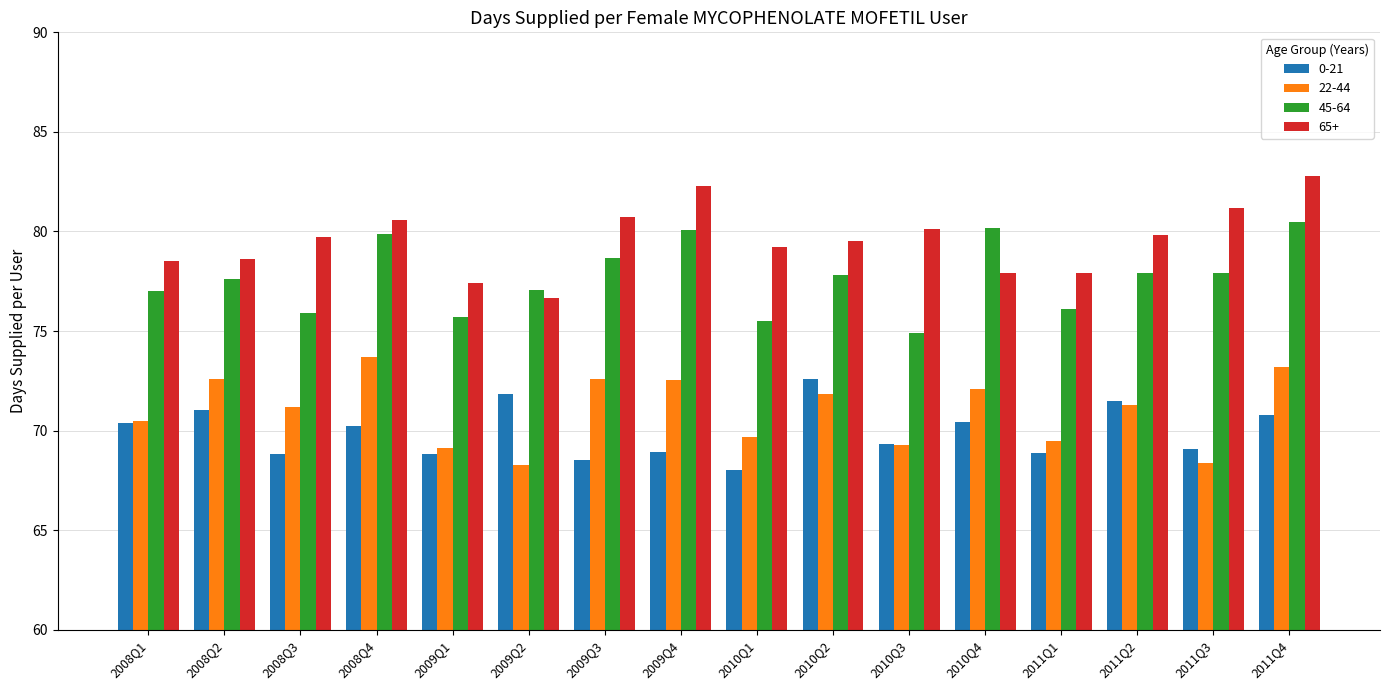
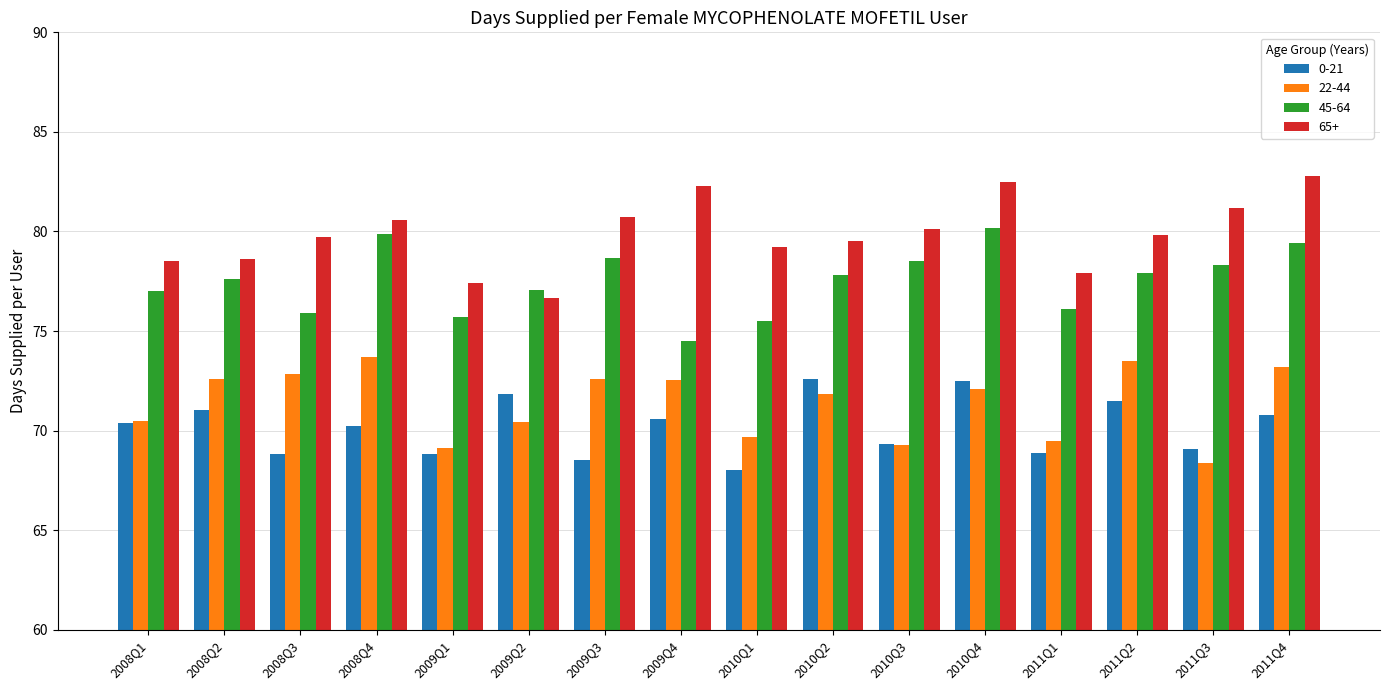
  {
    "0-21": {
      "2008Q1": 70.4,
      "2008Q2": 71.0,
      "2008Q3": 68.9,
      "2008Q4": 70.2,
      "2009Q1": 68.8,
      "2009Q2": 71.9,
      "2009Q3": 68.5,
-     "2009Q4": 69.0,
+     "2009Q4": 70.6,
      "2010Q1": 68.0,
      "2010Q2": 72.6,
      "2010Q3": 69.4,
-     "2010Q4": 70.5,
+     "2010Q4": 72.5,
      "2011Q1": 68.9,
      "2011Q2": 71.5,
      "2011Q3": 69.1,
      "2011Q4": 70.8
    },
    "22-44": {
      "2008Q1": 70.5,
      "2008Q2": 72.6,
-     "2008Q3": 71.2,
+     "2008Q3": 72.9,
      "2008Q4": 73.7,
      "2009Q1": 69.1,
-     "2009Q2": 68.3,
+     "2009Q2": 70.4,
      "2009Q3": 72.6,
      "2009Q4": 72.5,
      "2010Q1": 69.7,
      "2010Q2": 71.9,
      "2010Q3": 69.3,
      "2010Q4": 72.1,
      "2011Q1": 69.5,
-     "2011Q2": 71.3,
+     "2011Q2": 73.5,
      "2011Q3": 68.4,
      "2011Q4": 73.2
    },
    "45-64": {
      "2008Q1": 77.0,
      "2008Q2": 77.6,
      "2008Q3": 75.9,
      "2008Q4": 79.9,
      "2009Q1": 75.7,
      "2009Q2": 77.1,
      "2009Q3": 78.7,
-     "2009Q4": 80.1,
+     "2009Q4": 74.5,
      "2010Q1": 75.5,
      "2010Q2": 77.8,
-     "2010Q3": 74.9,
+     "2010Q3": 78.5,
      "2010Q4": 80.2,
      "2011Q1": 76.1,
      "2011Q2": 77.9,
-     "2011Q3": 77.9,
-     "2011Q4": 80.5
+     "2011Q3": 78.3,
+     "2011Q4": 79.4
    },
    "65+": {
      "2008Q1": 78.5,
      "2008Q2": 78.6,
      "2008Q3": 79.7,
      "2008Q4": 80.6,
      "2009Q1": 77.4,
      "2009Q2": 76.7,
      "2009Q3": 80.7,
      "2009Q4": 82.3,
      "2010Q1": 79.2,
      "2010Q2": 79.5,
      "2010Q3": 80.1,
-     "2010Q4": 77.9,
+     "2010Q4": 82.5,
      "2011Q1": 77.9,
      "2011Q2": 79.8,
      "2011Q3": 81.2,
      "2011Q4": 82.8
    }
  }
